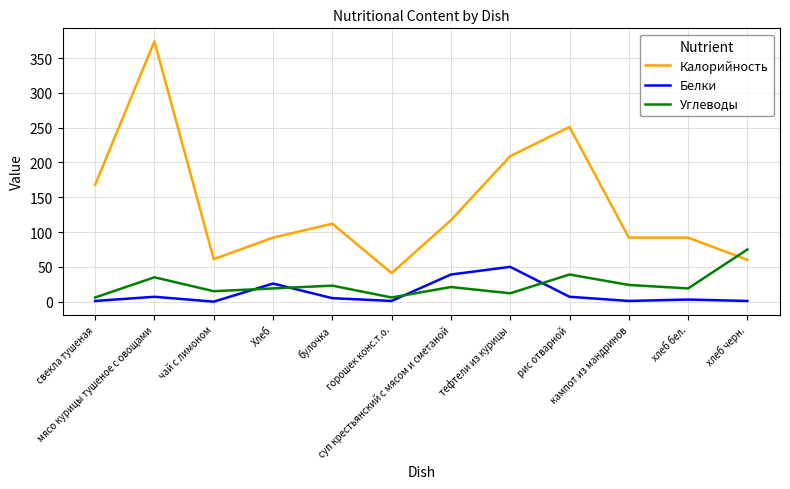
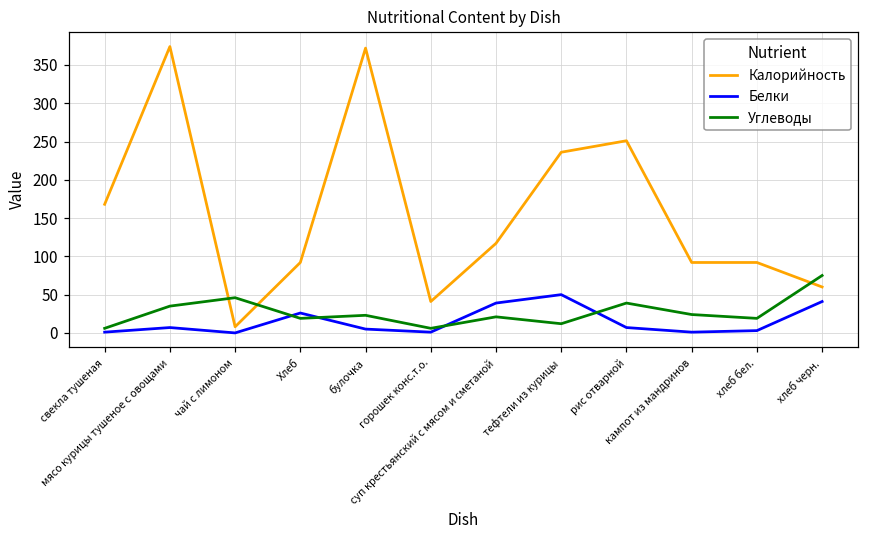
  {
    "Калорийность": {
      "свекла тушеная": 170,
      "мясо курицы тушеное с овощами": 370,
-     "чай с лимоном": 60,
+     "чай с лимоном": 10,
      "Хлеб": 90,
-     "булочка": 110,
+     "булочка": 370,
      "горошек конс.т.о.": 40,
      "суп крестьянский с мясом и сметаной": 120,
-     "тефтели из курицы": 210,
+     "тефтели из курицы": 240,
      "рис отварной": 250,
      "кампот из мандринов": 90,
      "хлеб бел.": 90,
      "хлеб черн.": 60
    },
    "Белки": {
      "свекла тушеная": 0,
      "мясо курицы тушеное с овощами": 10,
      "чай с лимоном": 0,
      "Хлеб": 30,
      "булочка": 10,
      "горошек конс.т.о.": 0,
      "суп крестьянский с мясом и сметаной": 40,
      "тефтели из курицы": 50,
      "рис отварной": 10,
      "кампот из мандринов": 0,
      "хлеб бел.": 0,
-     "хлеб черн.": 0
+     "хлеб черн.": 40
    },
    "Углеводы": {
      "свекла тушеная": 10,
      "мясо курицы тушеное с овощами": 40,
-     "чай с лимоном": 20,
+     "чай с лимоном": 50,
      "Хлеб": 20,
      "булочка": 20,
      "горошек конс.т.о.": 10,
      "суп крестьянский с мясом и сметаной": 20,
      "тефтели из курицы": 10,
      "рис отварной": 40,
      "кампот из мандринов": 20,
      "хлеб бел.": 20,
      "хлеб черн.": 80
    }
  }
